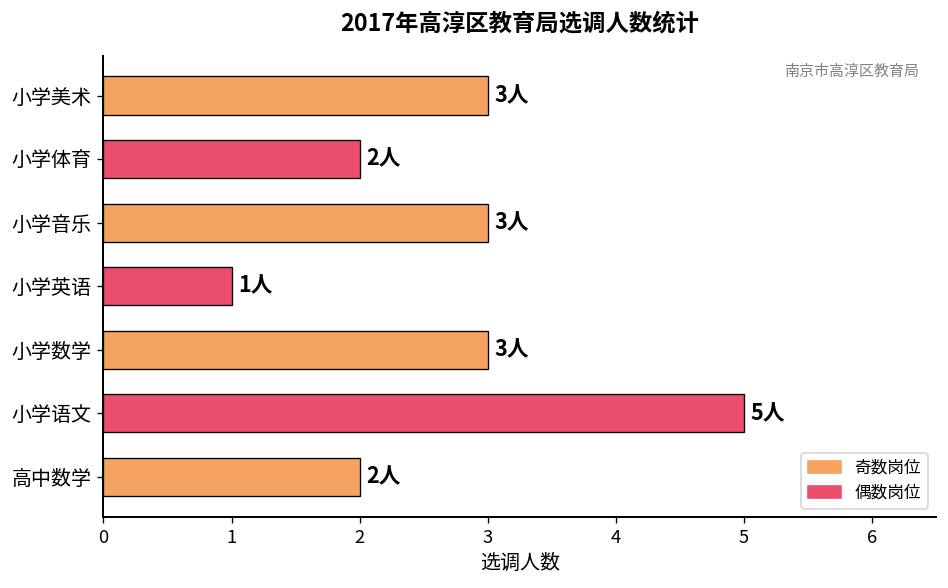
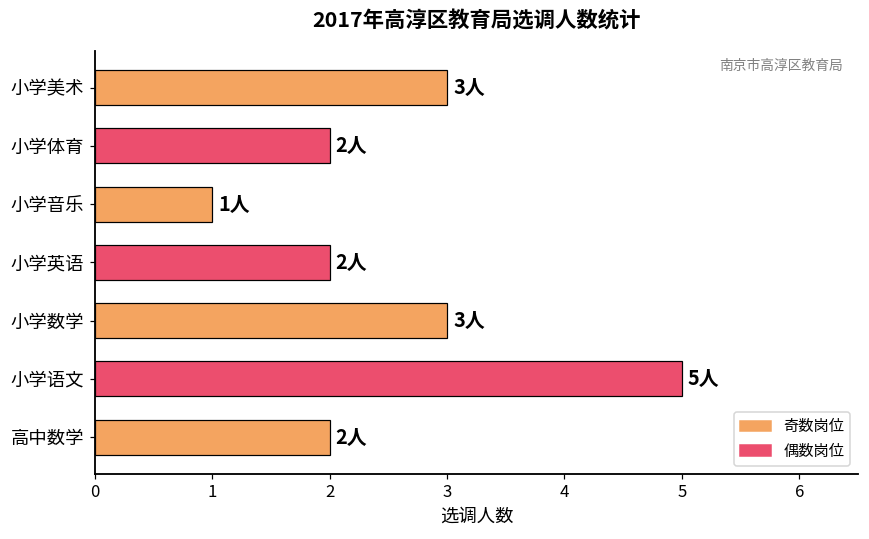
  {
    "小学美术": "3人",
    "小学体育": "2人",
-   "小学音乐": "3人",
-   "小学英语": "1人",
+   "小学音乐": "1人",
+   "小学英语": "2人",
    "小学数学": "3人",
    "小学语文": "5人",
    "高中数学": "2人"
  }
